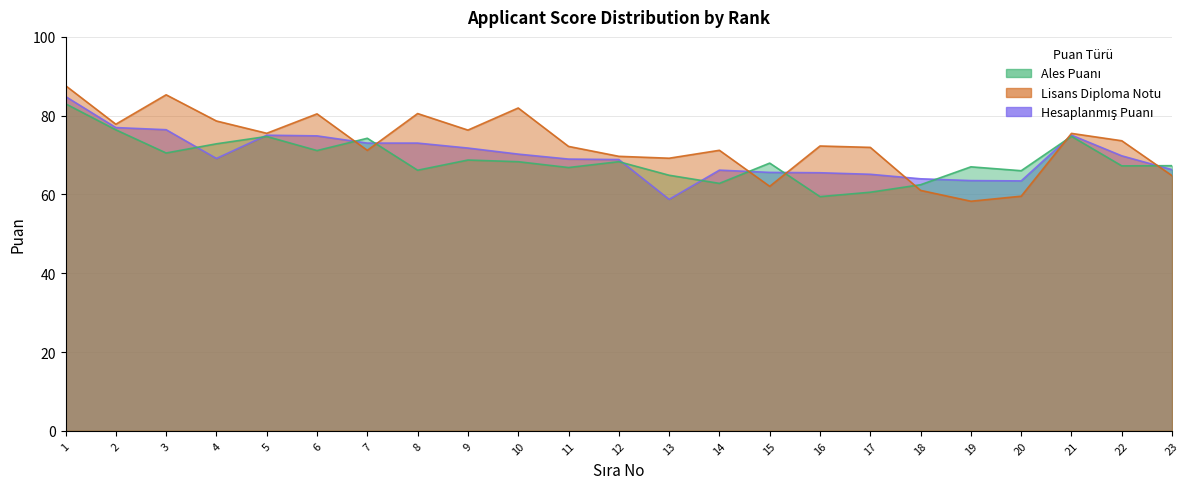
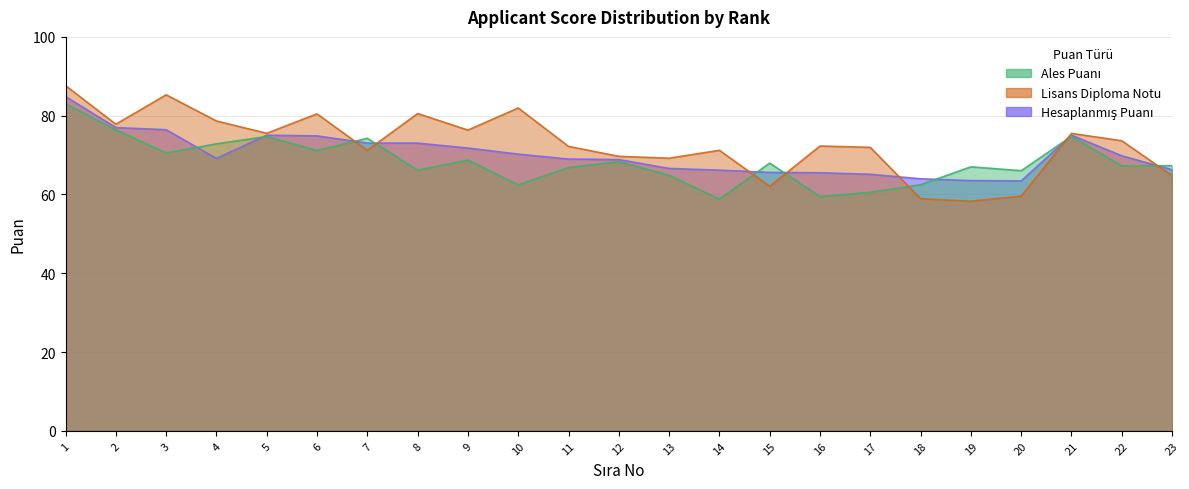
  {
    "Hesaplanmış Puanı": {
      "1": 85,
      "3": 76,
      "4": 69,
      "6": 75,
      "7": 73,
      "8": 73,
      "9": 72,
      "10": 70,
      "11": 69,
-     "13": 59,
+     "13": 67,
      "14": 66,
      "15": 66,
      "16": 66,
      "17": 65,
      "18": 64,
      "19": 64,
      "20": 63,
      "22": 70,
      "23": 66
    },
    "Ales Puanı": {
      "1": 83,
      "3": 71,
      "4": 73,
      "6": 71,
      "7": 74,
      "8": 66,
      "9": 69,
-     "10": 68,
+     "10": 62,
      "11": 67,
      "13": 65,
-     "14": 63,
+     "14": 59,
      "15": 68,
      "16": 59,
      "17": 61,
      "18": 62,
      "19": 67,
      "20": 66,
      "22": 67,
      "23": 67
    },
    "Lisans Diploma Notu": {
      "1": 88,
      "2": 78,
      "3": 85,
      "4": 79,
      "6": 80,
      "7": 71,
      "8": 81,
      "9": 76,
      "10": 82,
      "11": 72,
      "12": 70,
      "13": 69,
      "14": 71,
      "15": 62,
      "16": 72,
      "17": 72,
-     "18": 61,
+     "18": 59,
      "19": 58,
      "20": 60,
      "22": 74,
      "23": 65
    }
  }
